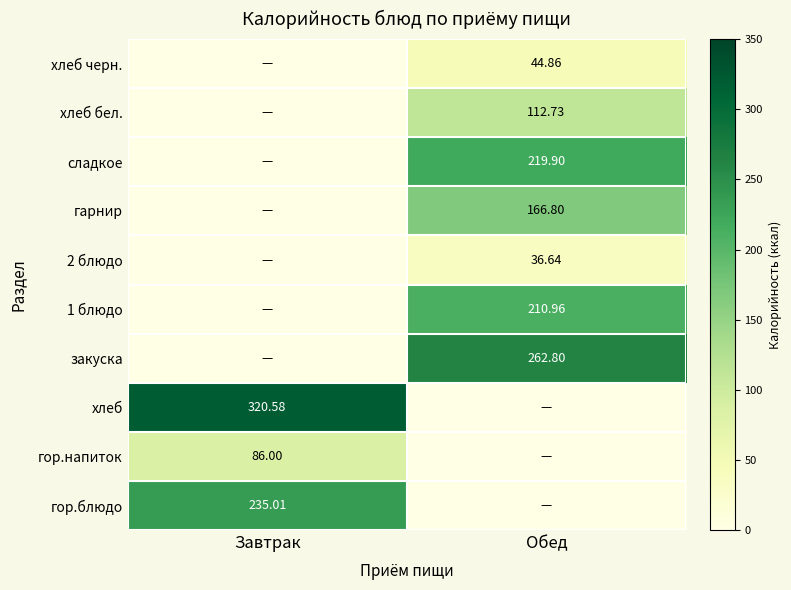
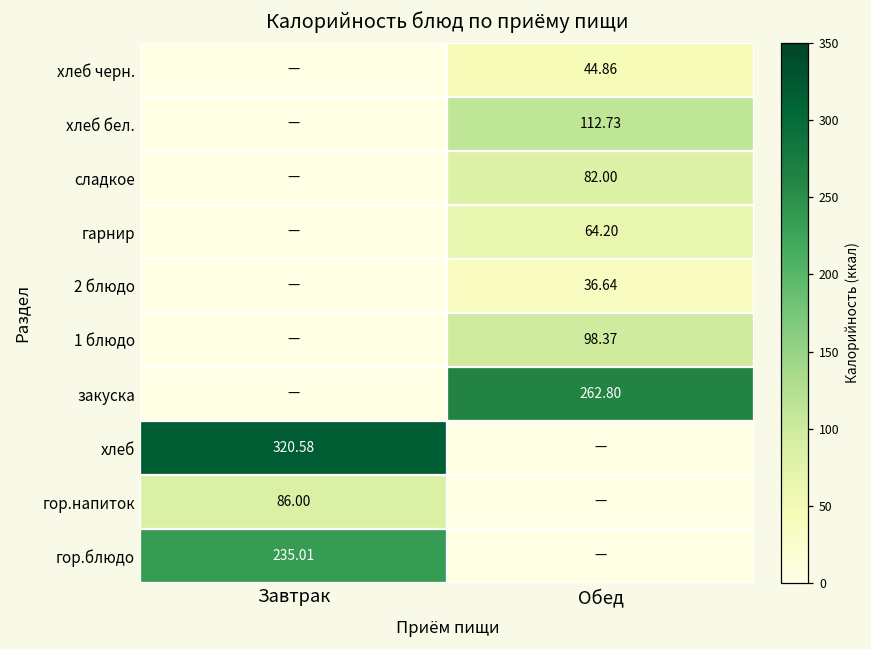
  {
    "хлеб черн.": {
      "Обед": 44.86
    },
    "хлеб бел.": {
      "Обед": 112.73
    },
    "сладкое": {
-     "Обед": 219.90
+     "Обед": 82.00
    },
    "гарнир": {
-     "Обед": 166.80
+     "Обед": 64.20
    },
    "2 блюдо": {
      "Обед": 36.64
    },
    "1 блюдо": {
-     "Обед": 210.96
+     "Обед": 98.37
    },
    "закуска": {
      "Обед": 262.80
    },
    "хлеб": {
      "Завтрак": 320.58
    },
    "гор.напиток": {
      "Завтрак": 86.00
    },
    "гор.блюдо": {
      "Завтрак": 235.01
    }
  }
